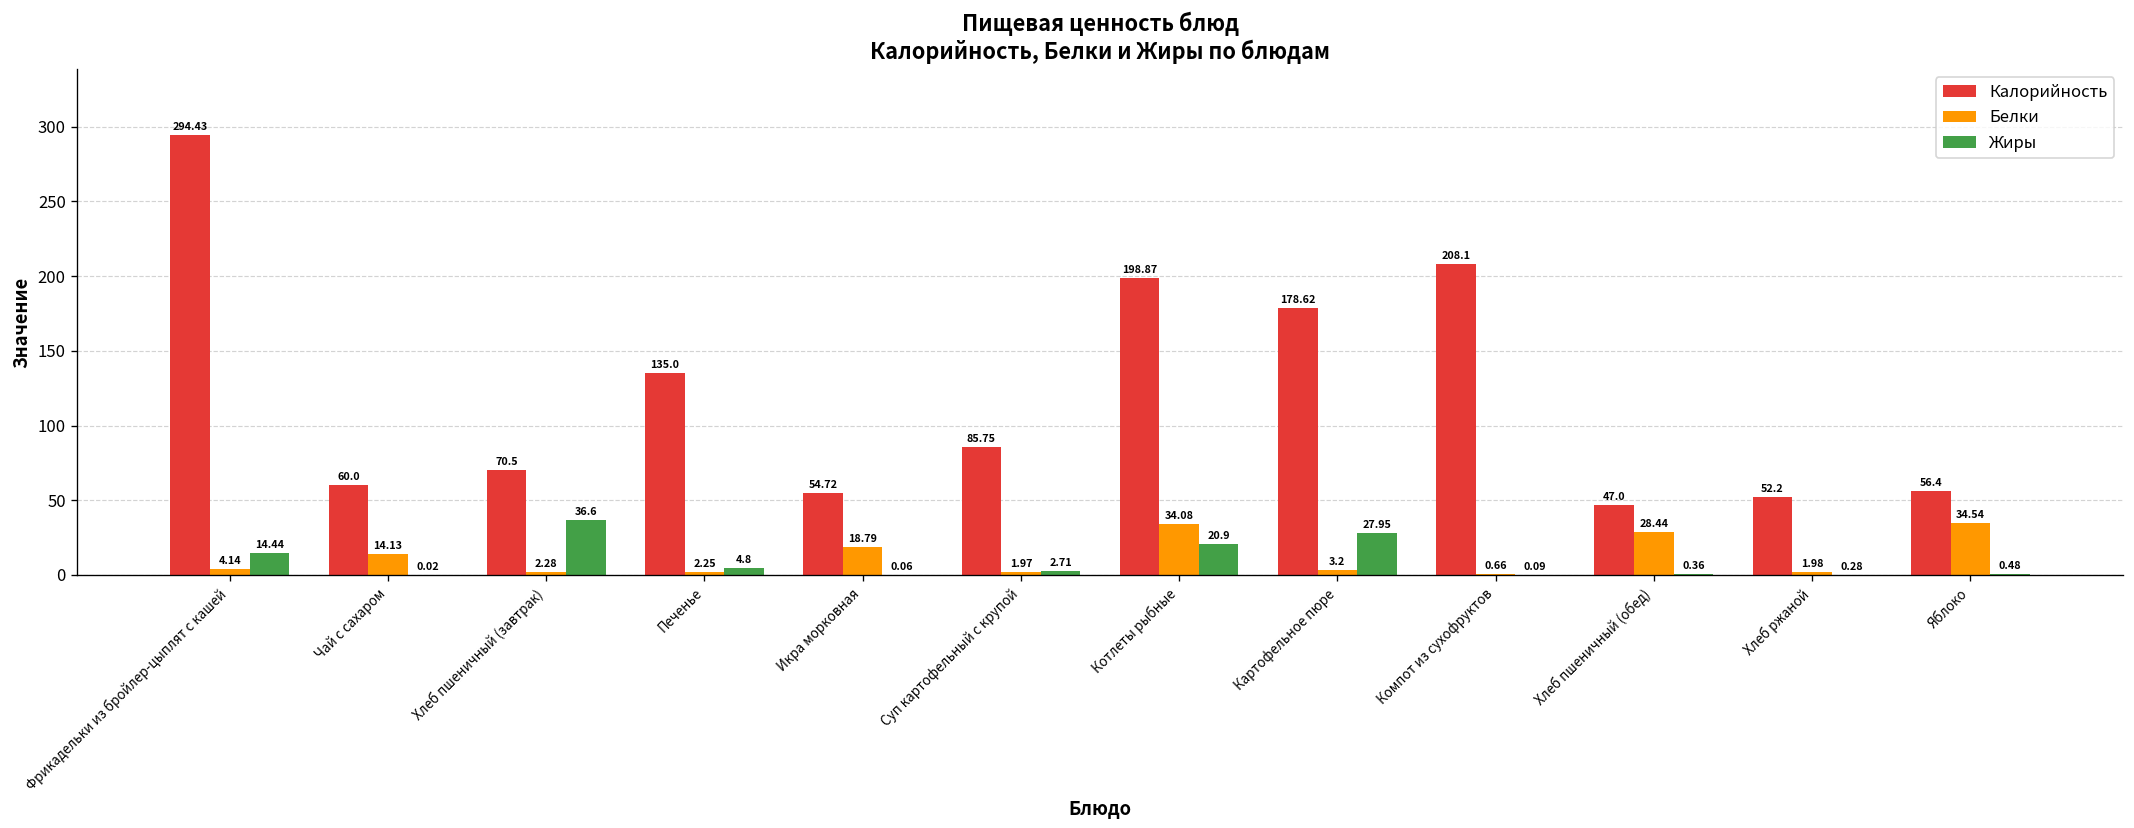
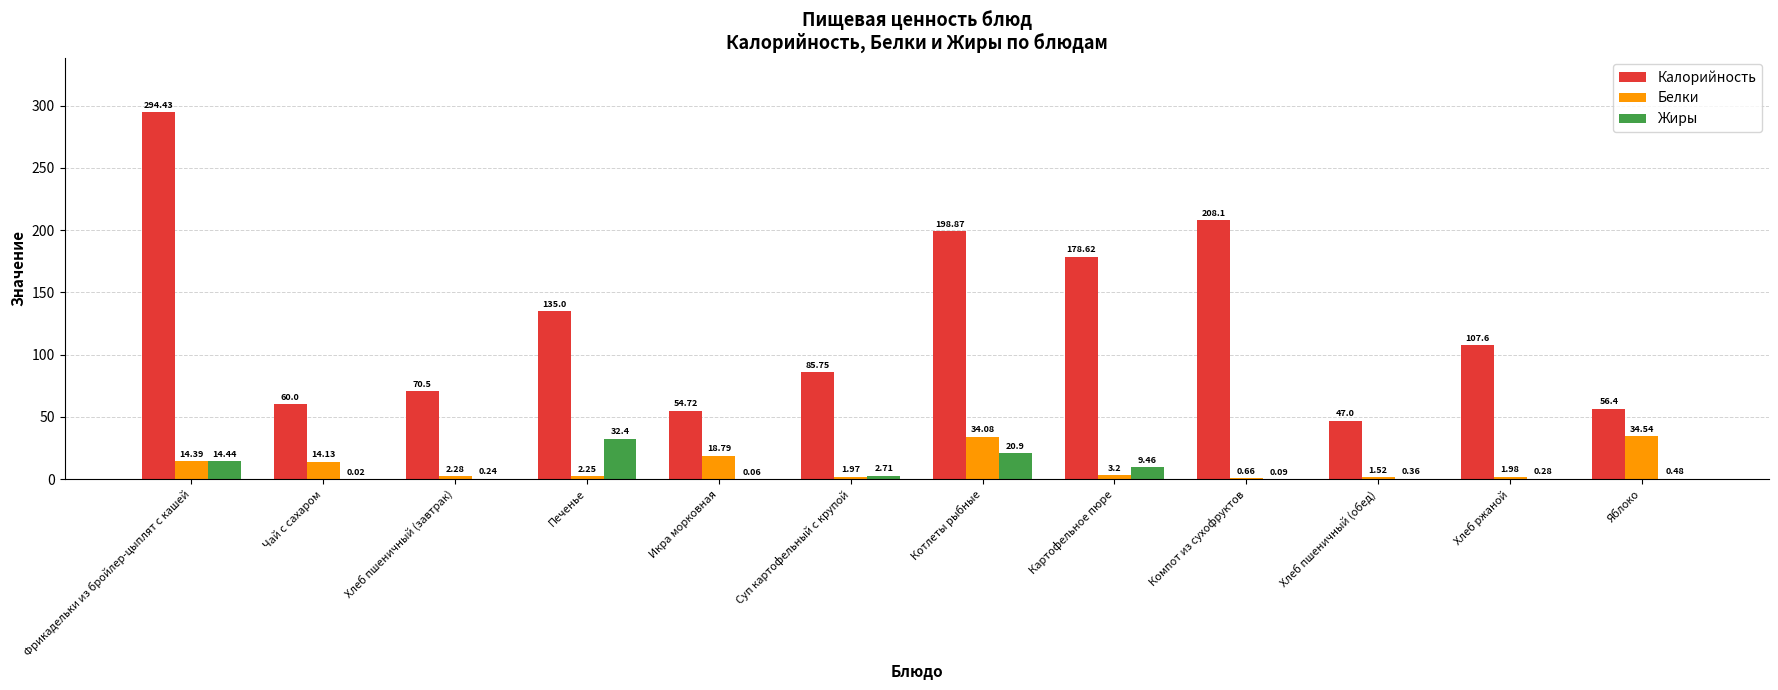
  {
    "Калорийность": {
      "Фрикадельки из бройлер-цыплят с кашей": 294.43,
      "Чай с сахаром": 60.0,
      "Хлеб пшеничный (завтрак)": 70.5,
      "Печенье": 135.0,
      "Икра морковная": 54.72,
      "Суп картофельный с крупой": 85.75,
      "Котлеты рыбные": 198.87,
      "Картофельное пюре": 178.62,
      "Компот из сухофруктов": 208.1,
      "Хлеб пшеничный (обед)": 47.0,
-     "Хлеб ржаной": 52.2,
+     "Хлеб ржаной": 107.6,
      "Яблоко": 56.4
    },
    "Белки": {
-     "Фрикадельки из бройлер-цыплят с кашей": 4.14,
+     "Фрикадельки из бройлер-цыплят с кашей": 14.39,
      "Чай с сахаром": 14.13,
      "Хлеб пшеничный (завтрак)": 2.28,
      "Печенье": 2.25,
      "Икра морковная": 18.79,
      "Суп картофельный с крупой": 1.97,
      "Котлеты рыбные": 34.08,
      "Картофельное пюре": 3.2,
      "Компот из сухофруктов": 0.66,
-     "Хлеб пшеничный (обед)": 28.44,
+     "Хлеб пшеничный (обед)": 1.52,
      "Хлеб ржаной": 1.98,
      "Яблоко": 34.54
    },
    "Жиры": {
      "Фрикадельки из бройлер-цыплят с кашей": 14.44,
      "Чай с сахаром": 0.02,
-     "Хлеб пшеничный (завтрак)": 36.6,
-     "Печенье": 4.8,
+     "Хлеб пшеничный (завтрак)": 0.24,
+     "Печенье": 32.4,
      "Икра морковная": 0.06,
      "Суп картофельный с крупой": 2.71,
      "Котлеты рыбные": 20.9,
-     "Картофельное пюре": 27.95,
+     "Картофельное пюре": 9.46,
      "Компот из сухофруктов": 0.09,
      "Хлеб пшеничный (обед)": 0.36,
      "Хлеб ржаной": 0.28,
      "Яблоко": 0.48
    }
  }
